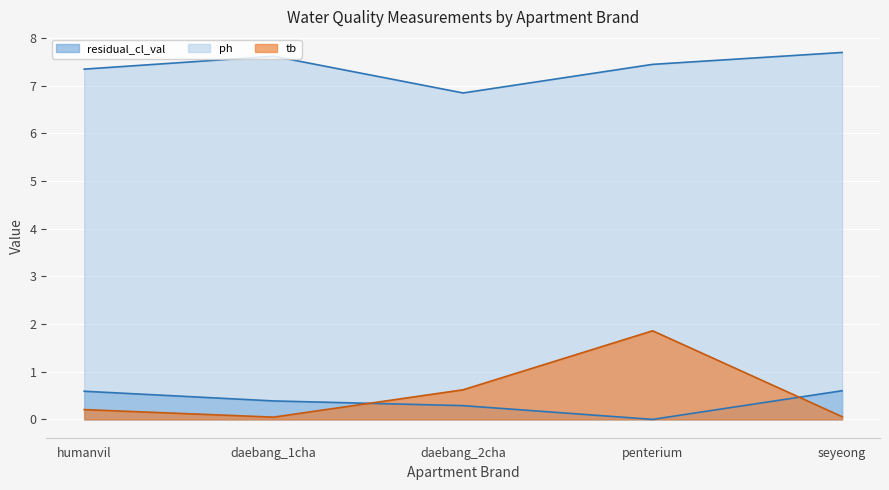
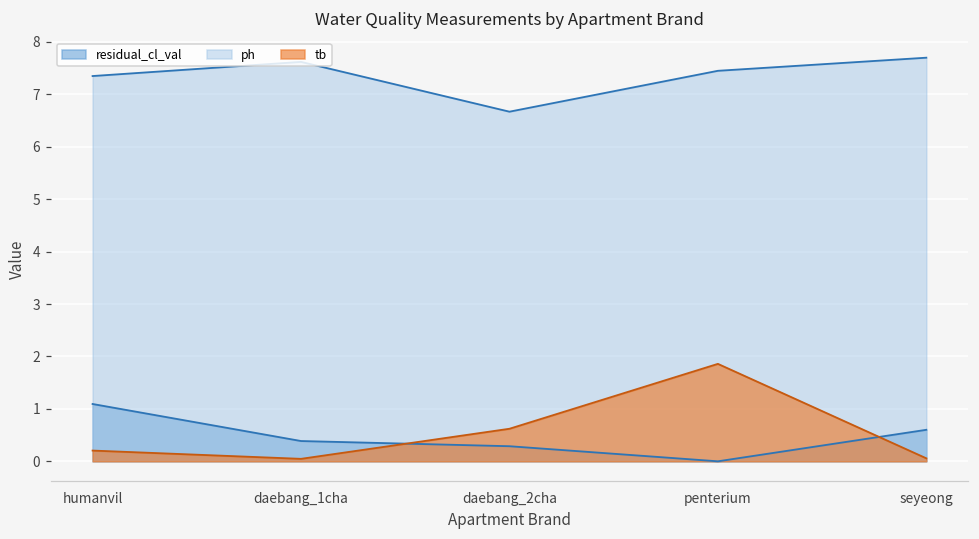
  {
    "residual_cl_val": {
-     "humanvil": 0.6,
+     "humanvil": 1.1,
      "daebang_1cha": 0.4,
      "daebang_2cha": 0.3,
      "penterium": 0.0,
      "seyeong": 0.6
    },
    "ph": {
      "humanvil": 7.4,
-     "daebang_2cha": 6.9,
+     "daebang_2cha": 6.7,
      "penterium": 7.5,
      "seyeong": 7.7
    },
    "tb": {
      "humanvil": 0.2,
      "daebang_1cha": 0.0,
      "daebang_2cha": 0.6,
      "penterium": 1.9,
      "seyeong": 0.1
    }
  }
